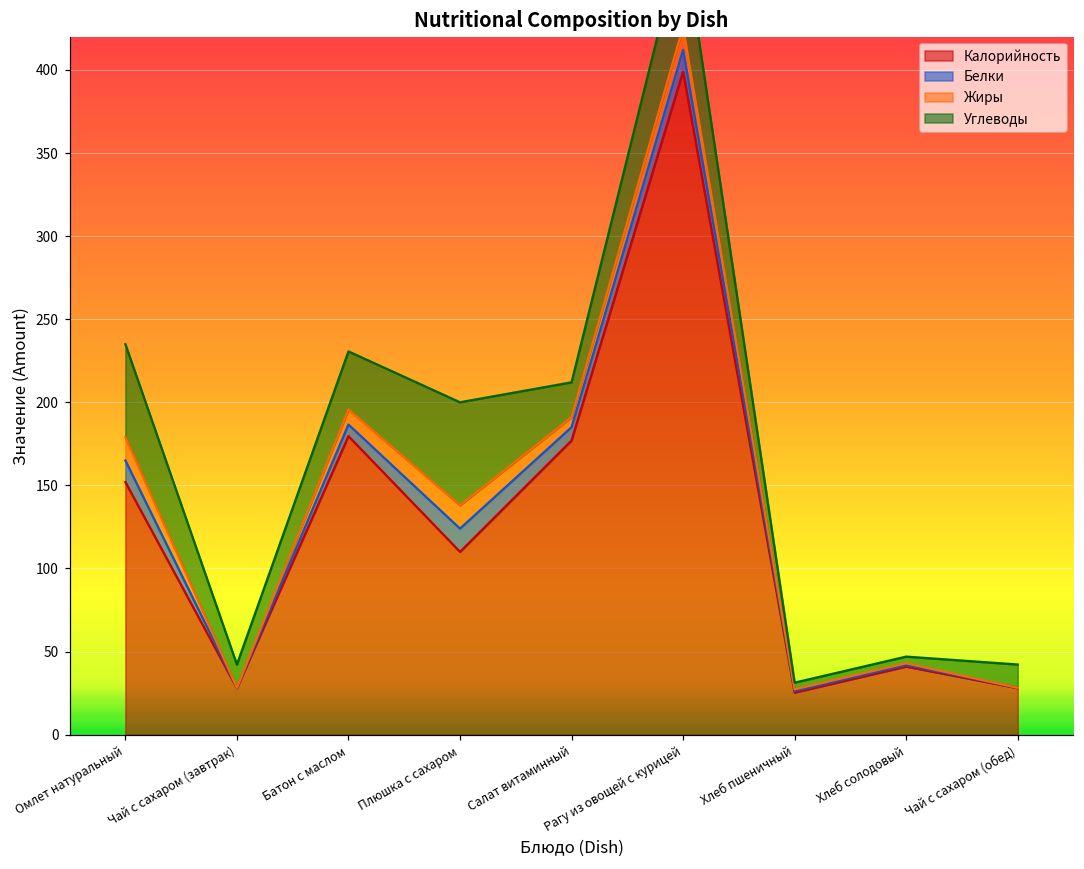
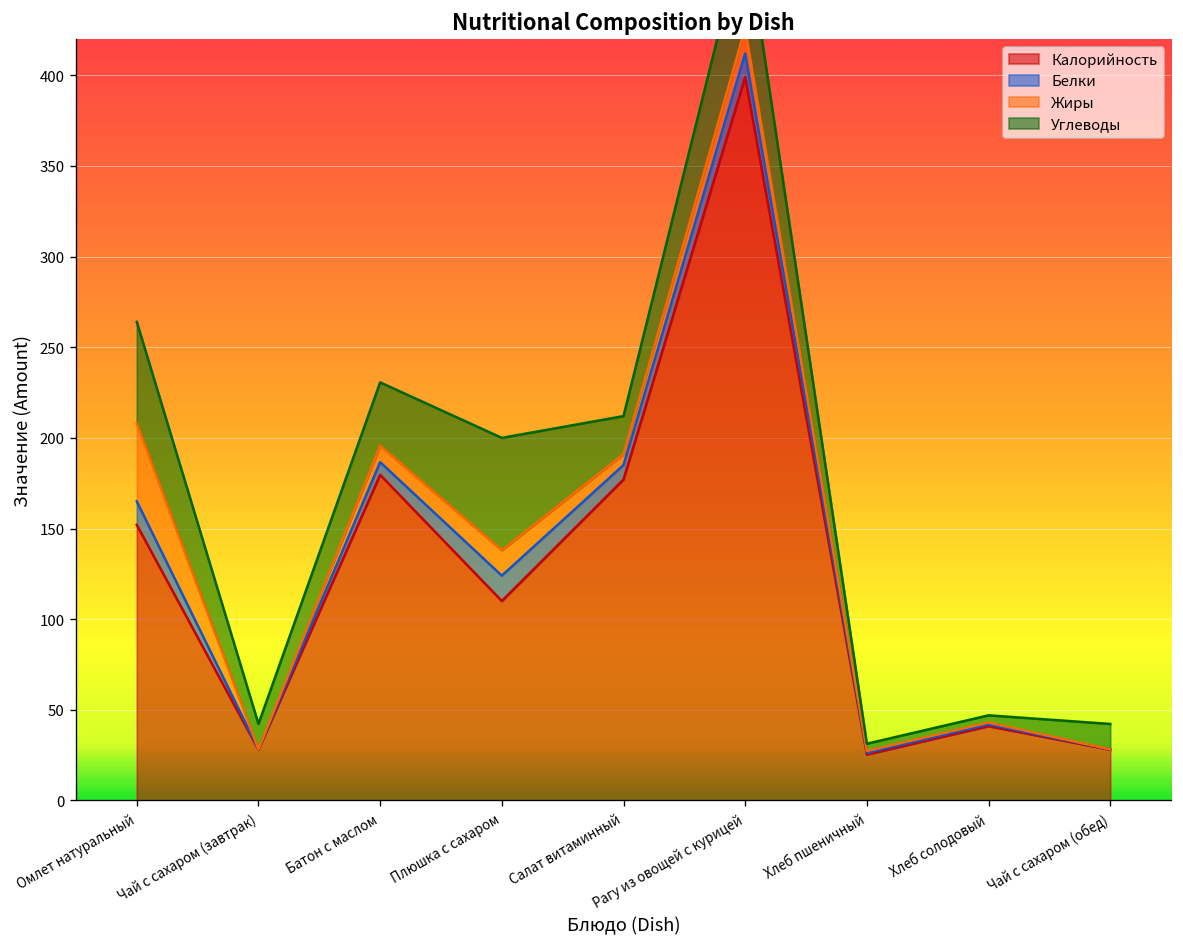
  {
    "Калорийность": {
      "Омлет натуральный": 152,
      "Батон с маслом": 180,
      "Плюшка с сахаром": 110,
      "Салат витаминный": 177,
      "Рагу из овощей с курицей": 399
    },
    "Белки": {
      "Омлет натуральный": 13,
      "Батон с маслом": 7,
      "Плюшка с сахаром": 14,
      "Салат витаминный": 8,
      "Рагу из овощей с курицей": 13
    },
    "Жиры": {
-     "Омлет натуральный": 14,
+     "Омлет натуральный": 43,
      "Батон с маслом": 9,
      "Плюшка с сахаром": 14,
      "Салат витаминный": 6
    },
    "Углеводы": {
      "Омлет натуральный": 56,
      "Чай с сахаром (завтрак)": 14,
      "Батон с маслом": 35,
      "Плюшка с сахаром": 62,
      "Салат витаминный": 21,
      "Хлеб пшеничный": 4,
      "Хлеб солодовый": 4,
      "Чай с сахаром (обед)": 14
    }
  }
